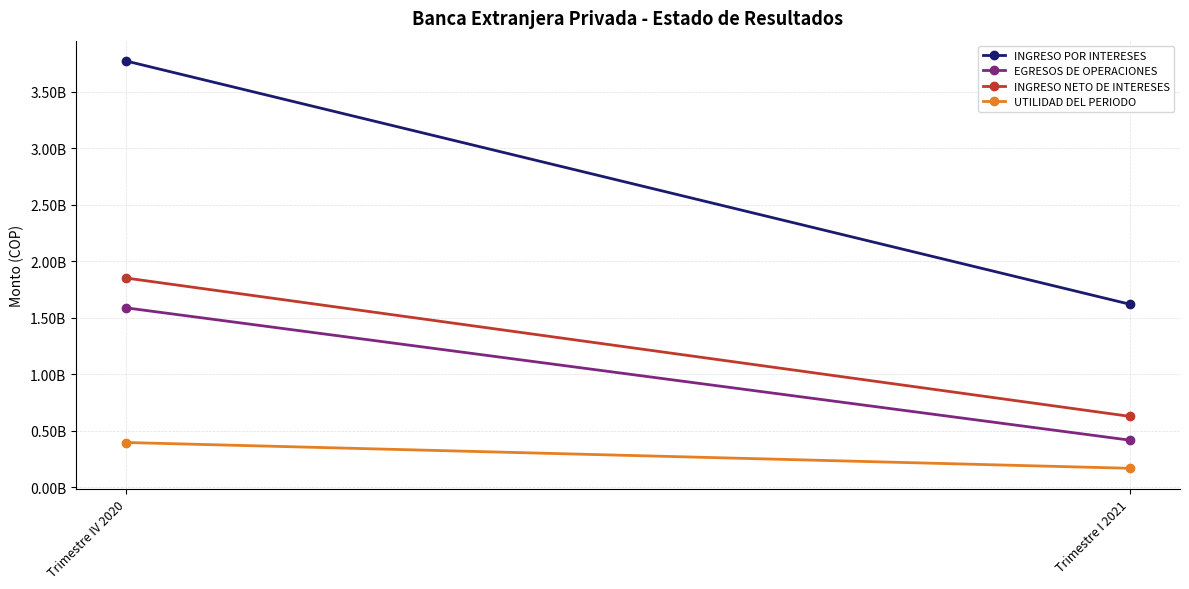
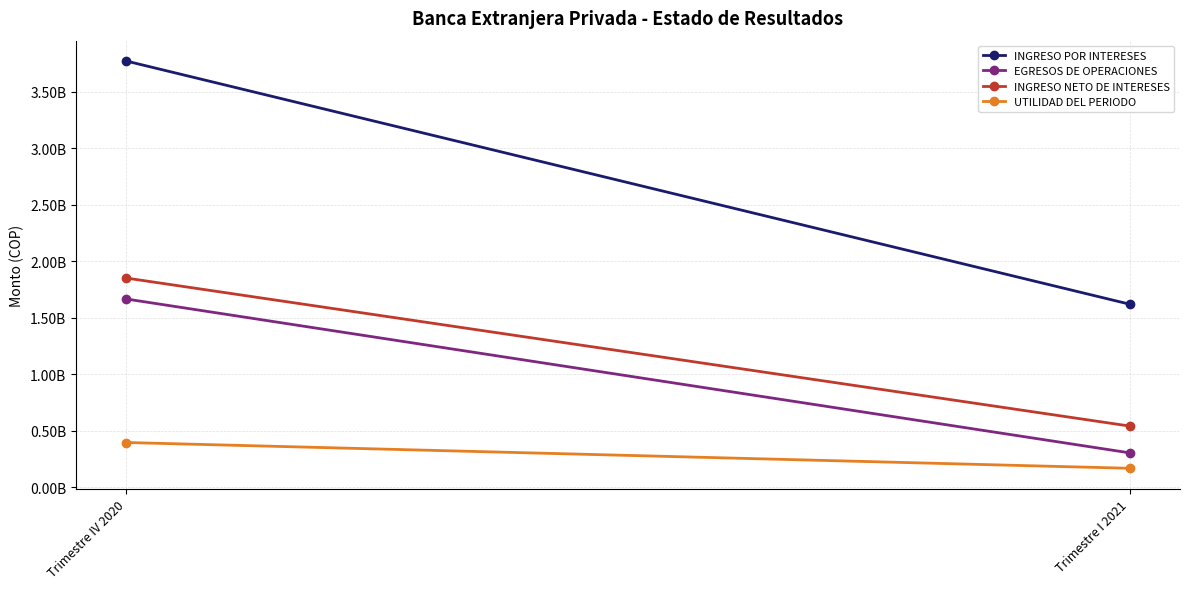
  {
    "INGRESO POR INTERESES": {
      "Trimestre IV 2020": 3770000000,
      "Trimestre I 2021": 1620000000
    },
    "EGRESOS DE OPERACIONES": {
-     "Trimestre IV 2020": 1590000000,
-     "Trimestre I 2021": 420000000
+     "Trimestre IV 2020": 1670000000,
+     "Trimestre I 2021": 300000000
    },
    "INGRESO NETO DE INTERESES": {
      "Trimestre IV 2020": 1850000000,
-     "Trimestre I 2021": 630000000
+     "Trimestre I 2021": 540000000
    },
    "UTILIDAD DEL PERIODO": {
      "Trimestre IV 2020": 390000000,
      "Trimestre I 2021": 170000000
    }
  }
